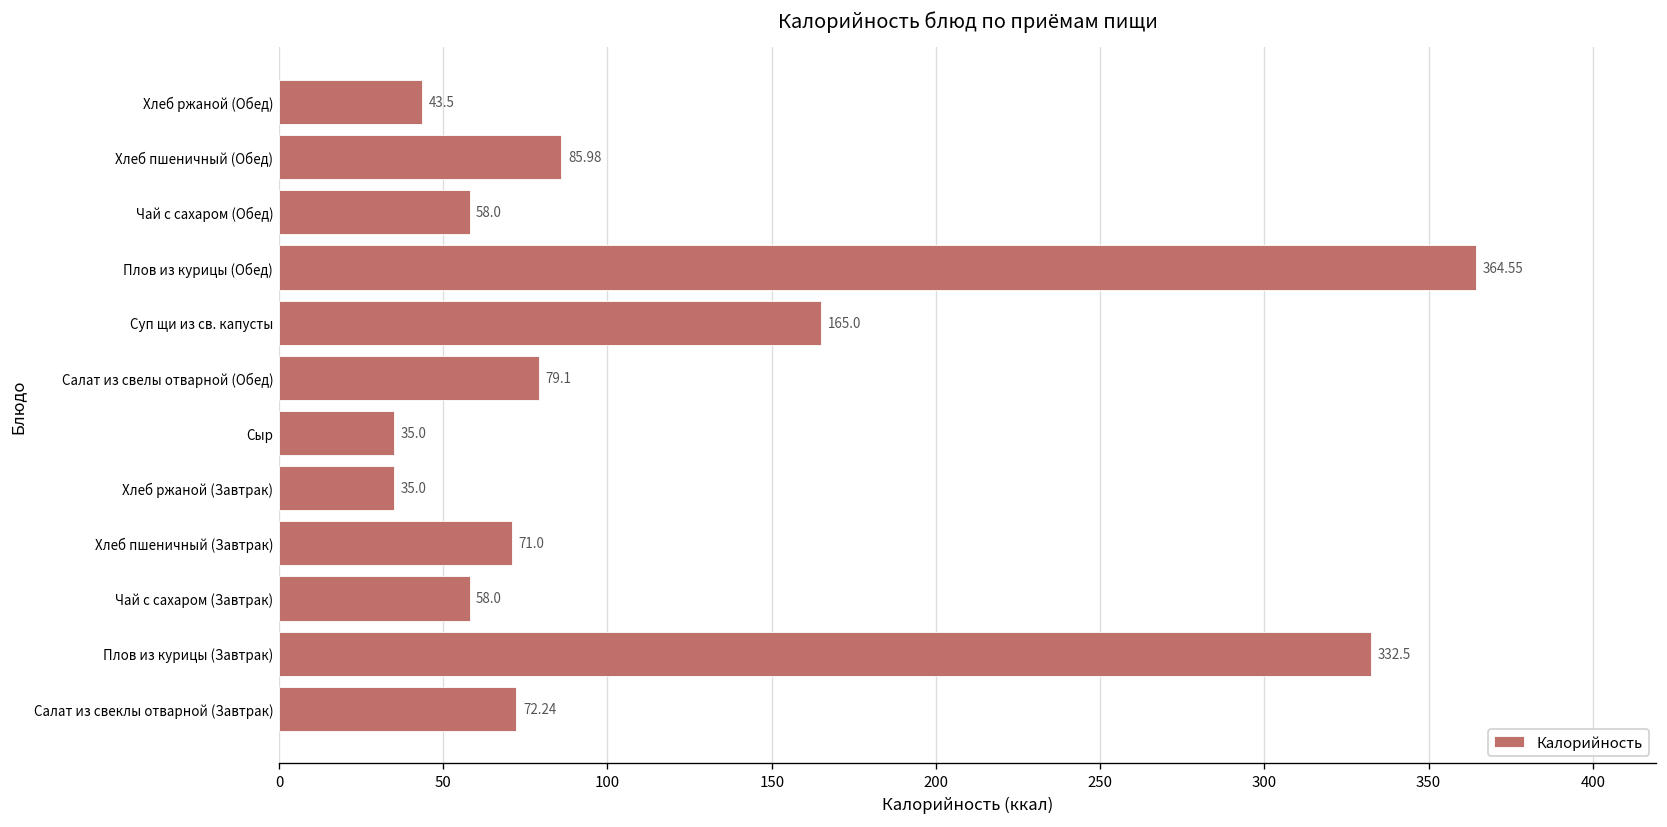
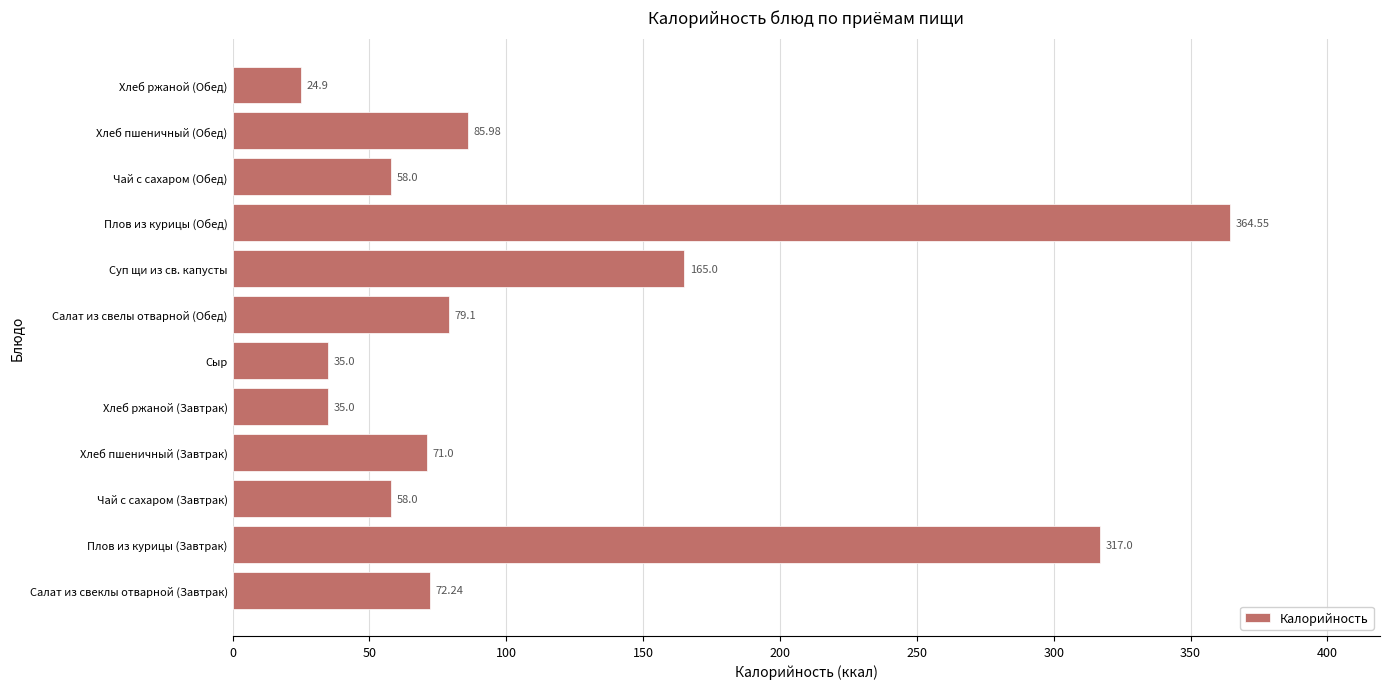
  {
-   "Хлеб ржаной (Обед)": 43.5,
+   "Хлеб ржаной (Обед)": 24.9,
    "Хлеб пшеничный (Обед)": 85.98,
    "Чай с сахаром (Обед)": 58.0,
    "Плов из курицы (Обед)": 364.55,
    "Суп щи из св. капусты": 165.0,
    "Салат из свелы отварной (Обед)": 79.1,
    "Сыр": 35.0,
    "Хлеб ржаной (Завтрак)": 35.0,
    "Хлеб пшеничный (Завтрак)": 71.0,
    "Чай с сахаром (Завтрак)": 58.0,
-   "Плов из курицы (Завтрак)": 332.5,
+   "Плов из курицы (Завтрак)": 317.0,
    "Салат из свеклы отварной (Завтрак)": 72.24
  }
